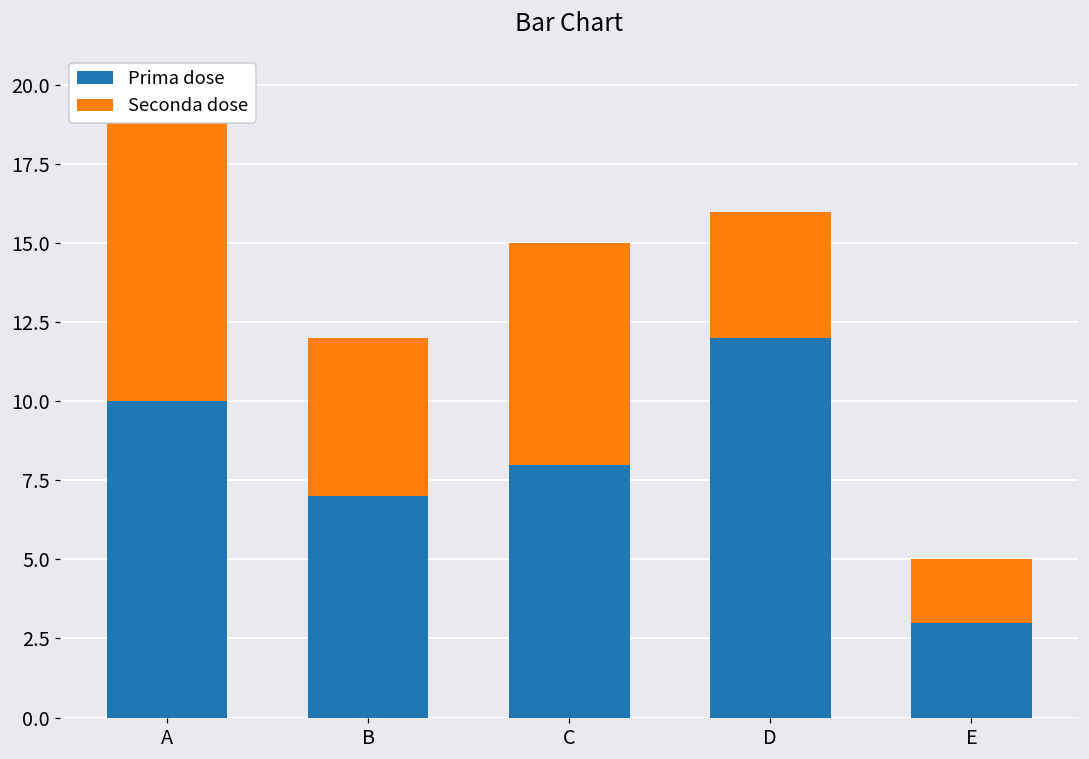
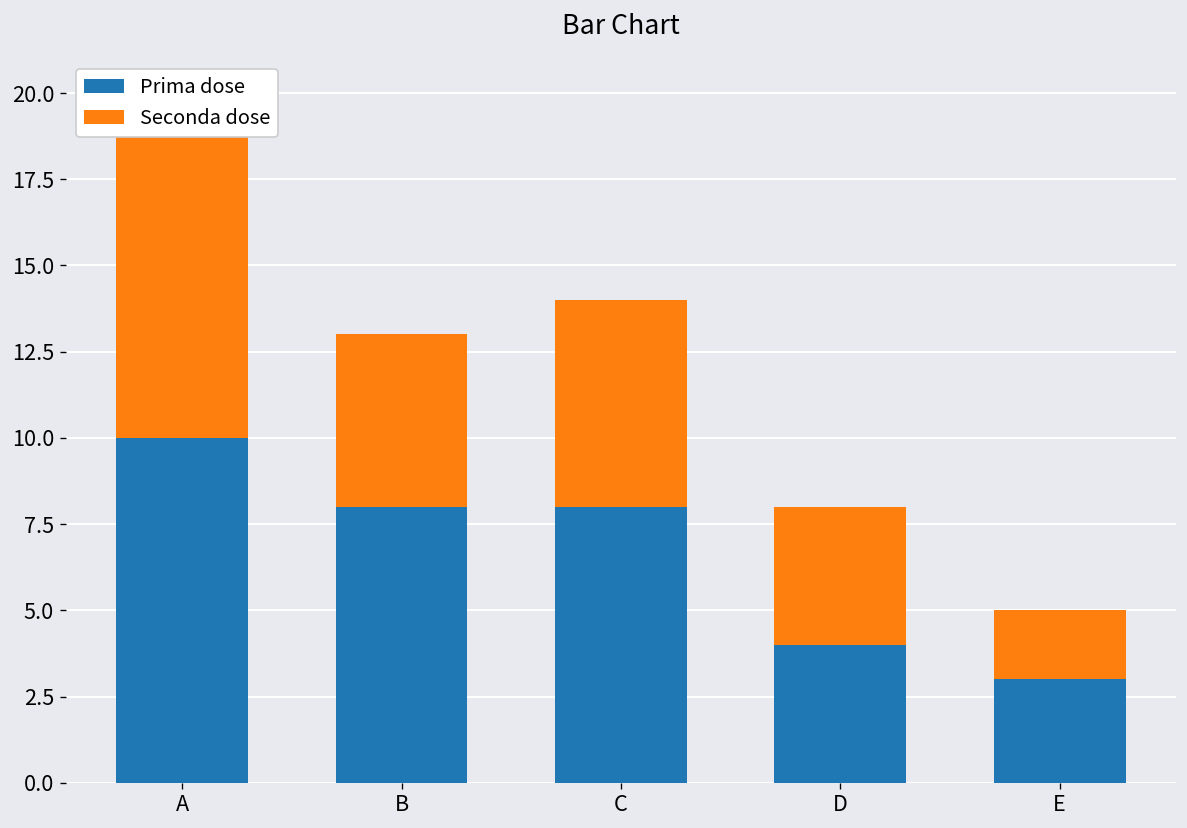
  {
    "Prima dose": {
      "A": 10,
-     "B": 7,
+     "B": 8,
      "C": 8,
-     "D": 12,
+     "D": 4,
      "E": 3
    },
    "Seconda dose": {
      "B": 5,
-     "C": 7,
+     "C": 6,
      "D": 4,
      "E": 2
    }
  }
